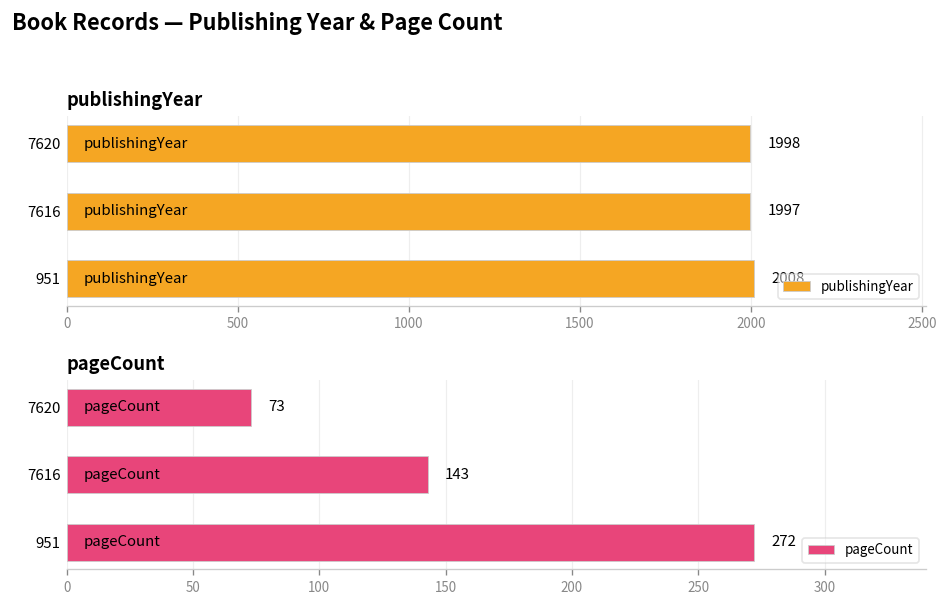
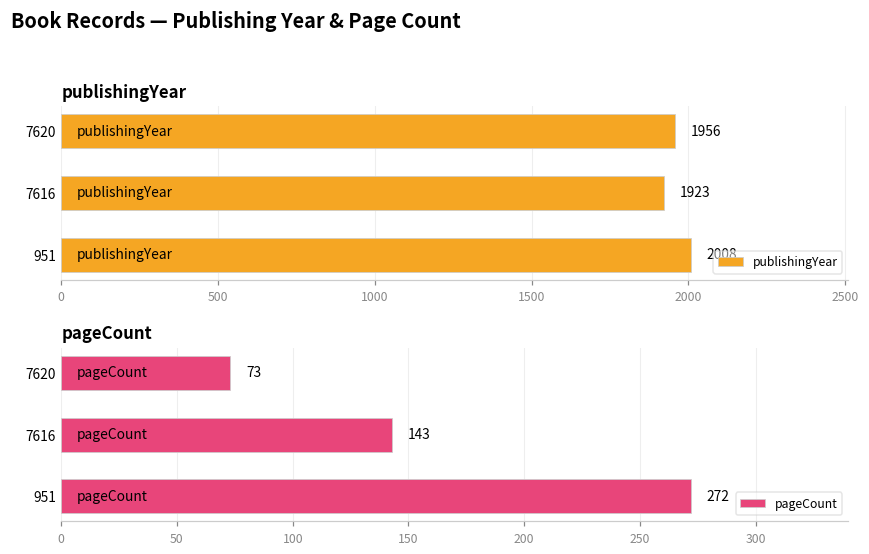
  {
    "publishingYear": {
-     "7620": 1998,
-     "7616": 1997
+     "7620": 1956,
+     "7616": 1923
    },
    "pageCount": {
      "7620": 73,
      "7616": 143,
      "951": 272
    }
  }
